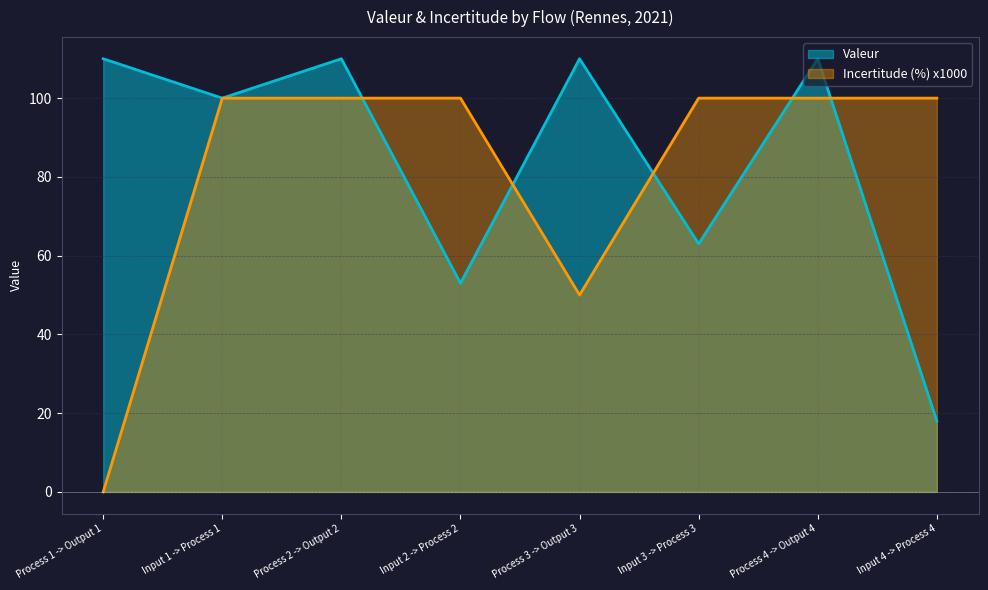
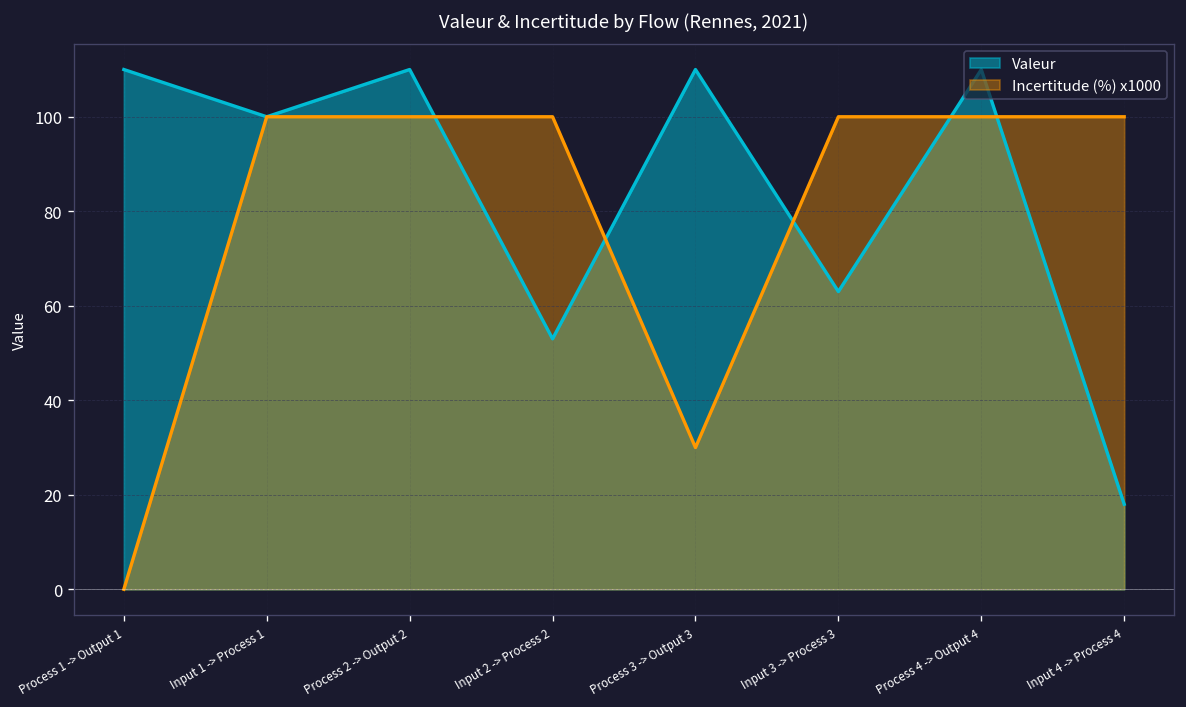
  {
    "Valeur": {
      "Process 1 -> Output 1": 110,
      "Process 2 -> Output 2": 110,
      "Input 2 -> Process 2": 53,
      "Process 3 -> Output 3": 110,
      "Input 3 -> Process 3": 63,
      "Input 4 -> Process 4": 18
    },
    "Incertitude (%) x1000": {
      "Process 1 -> Output 1": 0,
      "Process 2 -> Output 2": 100,
      "Input 2 -> Process 2": 100,
-     "Process 3 -> Output 3": 50,
+     "Process 3 -> Output 3": 30,
      "Input 3 -> Process 3": 100,
      "Process 4 -> Output 4": 100,
      "Input 4 -> Process 4": 100
    }
  }
